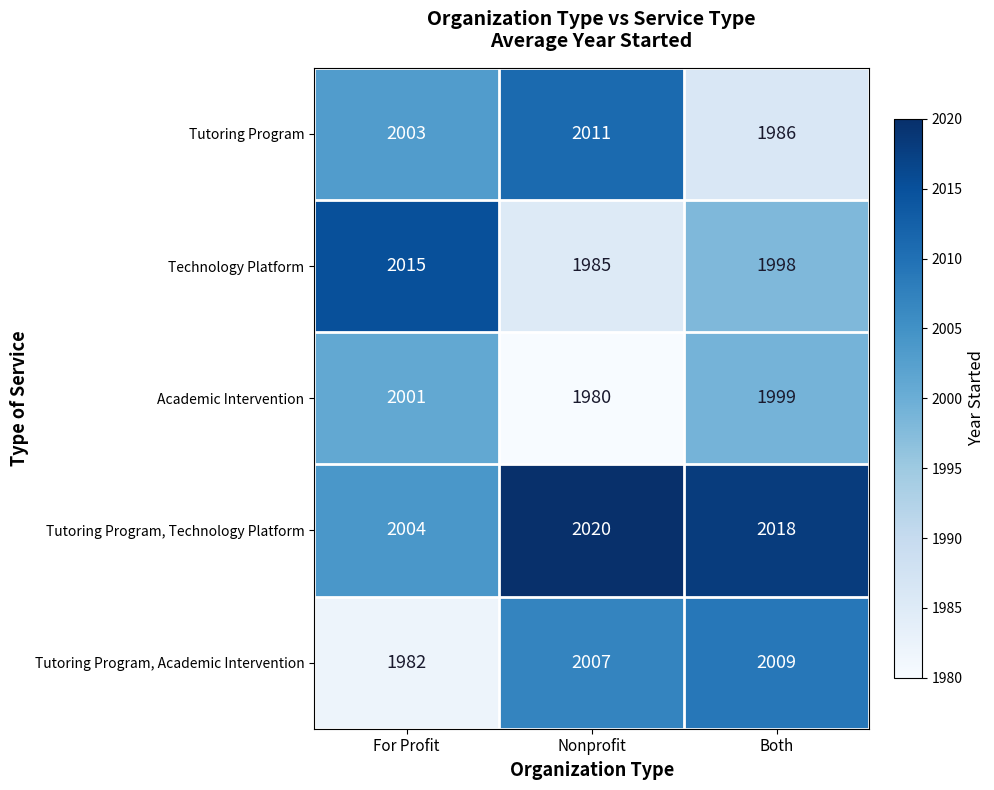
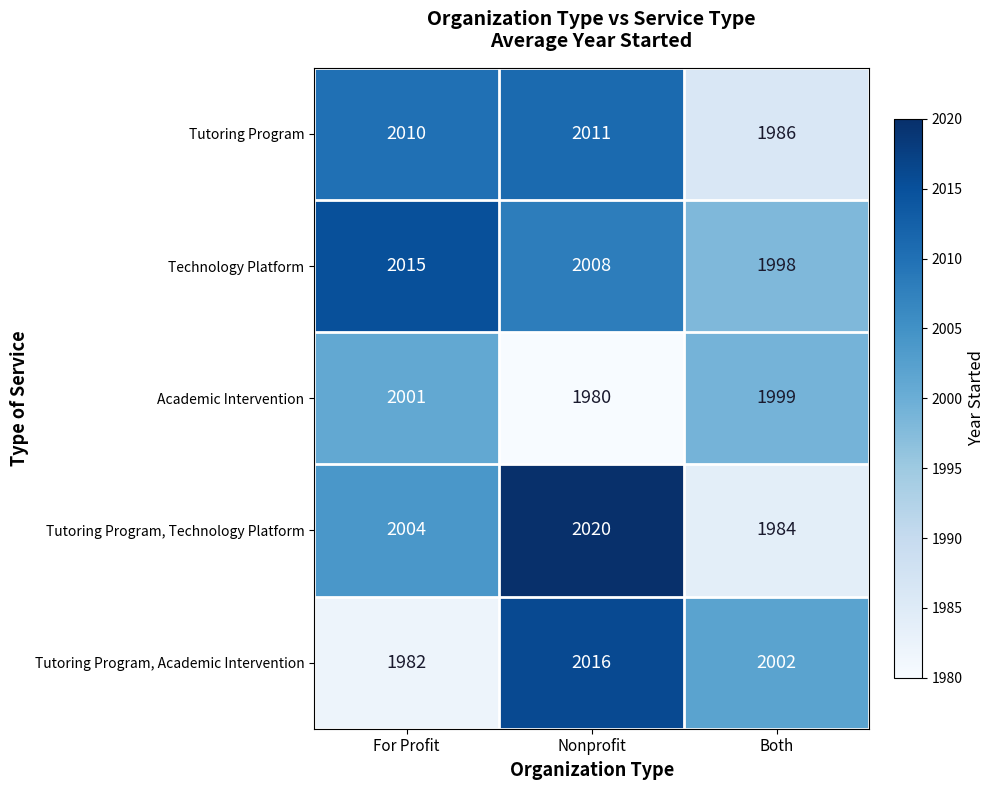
  {
    "Tutoring Program": {
-     "For Profit": 2003,
+     "For Profit": 2010,
      "Nonprofit": 2011,
      "Both": 1986
    },
    "Technology Platform": {
      "For Profit": 2015,
-     "Nonprofit": 1985,
+     "Nonprofit": 2008,
      "Both": 1998
    },
    "Academic Intervention": {
      "For Profit": 2001,
      "Nonprofit": 1980,
      "Both": 1999
    },
    "Tutoring Program, Technology Platform": {
      "For Profit": 2004,
      "Nonprofit": 2020,
-     "Both": 2018
+     "Both": 1984
    },
    "Tutoring Program, Academic Intervention": {
      "For Profit": 1982,
-     "Nonprofit": 2007,
-     "Both": 2009
+     "Nonprofit": 2016,
+     "Both": 2002
    }
  }
